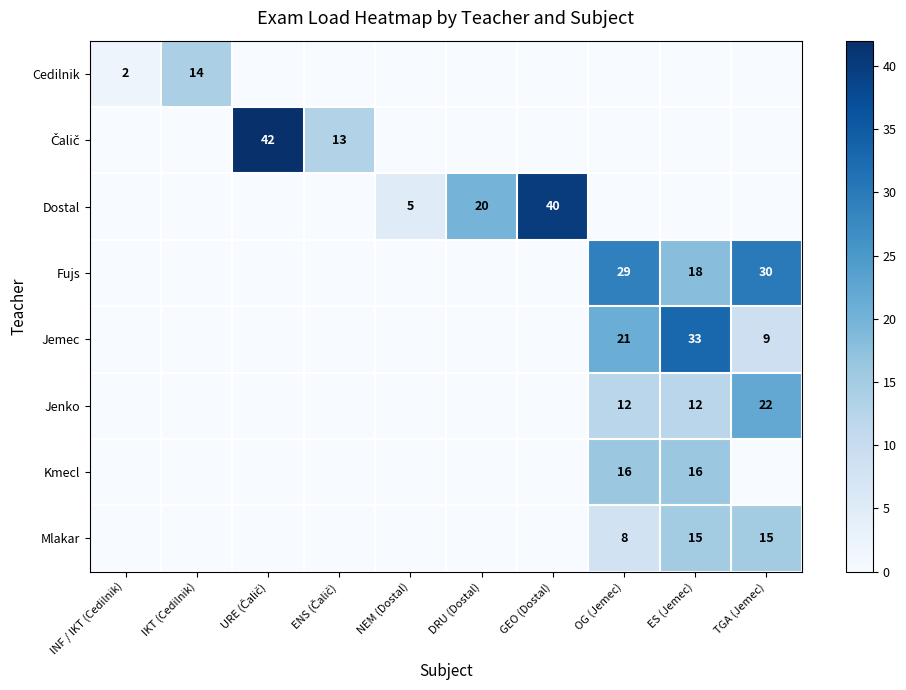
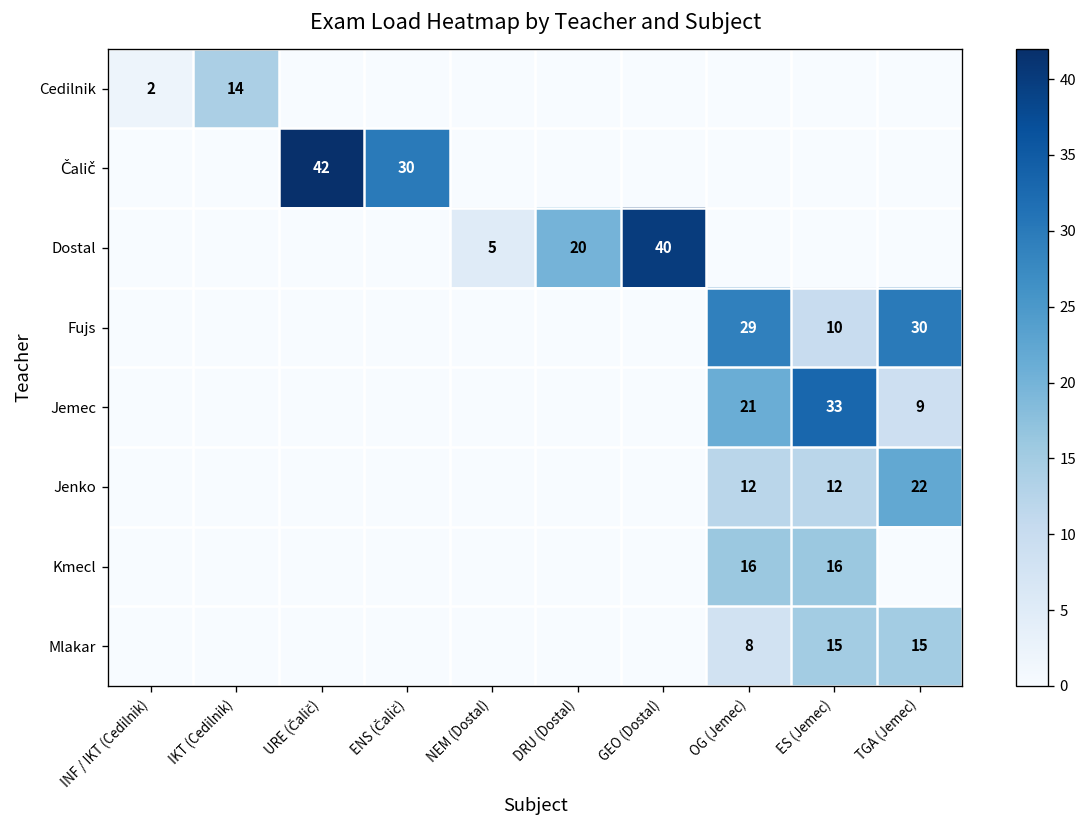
  {
    "Cedilnik": {
      "INF / IKT (Cedilnik)": 2,
      "IKT (Cedilnik)": 14
    },
    "Čalič": {
      "URE (Čalič)": 42,
-     "ENS (Čalič)": 13
+     "ENS (Čalič)": 30
    },
    "Dostal": {
      "NEM (Dostal)": 5,
      "DRU (Dostal)": 20,
      "GEO (Dostal)": 40
    },
    "Fujs": {
      "OG (Jemec)": 29,
-     "ES (Jemec)": 18,
+     "ES (Jemec)": 10,
      "TGA (Jemec)": 30
    },
    "Jemec": {
      "OG (Jemec)": 21,
      "ES (Jemec)": 33,
      "TGA (Jemec)": 9
    },
    "Jenko": {
      "OG (Jemec)": 12,
      "ES (Jemec)": 12,
      "TGA (Jemec)": 22
    },
    "Kmecl": {
      "OG (Jemec)": 16,
      "ES (Jemec)": 16
    },
    "Mlakar": {
      "OG (Jemec)": 8,
      "ES (Jemec)": 15,
      "TGA (Jemec)": 15
    }
  }
